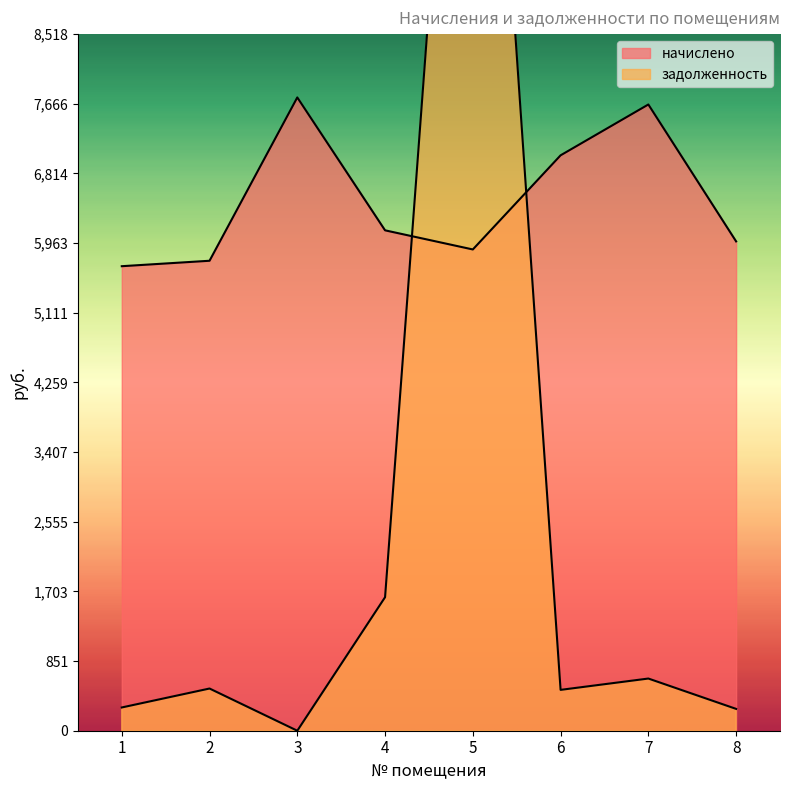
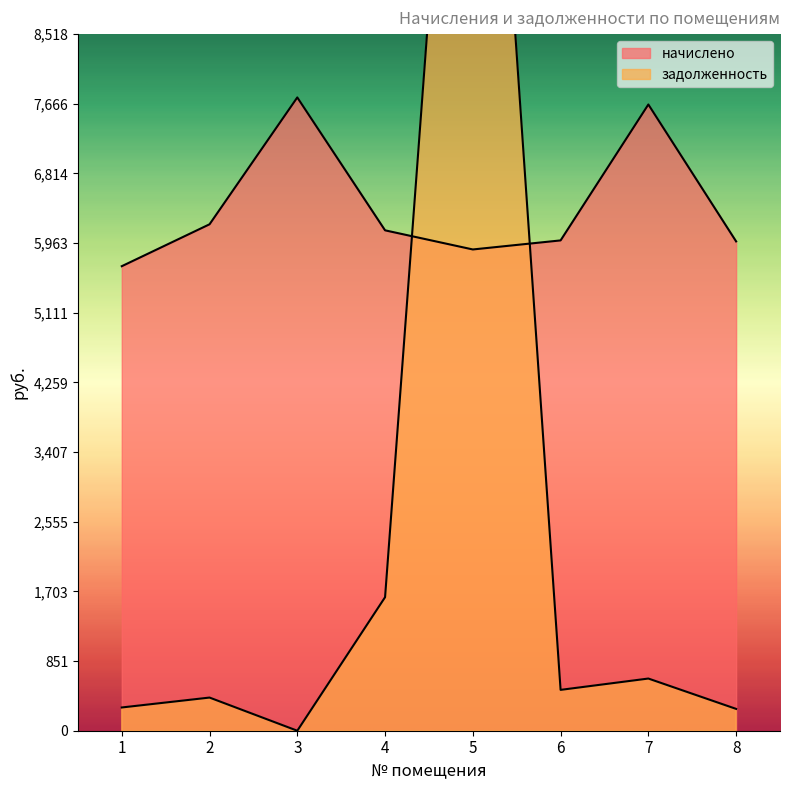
  {
    "начислено": {
      "1": "5,700",
-     "2": "5,700",
+     "2": "6,200",
      "3": "7,700",
      "4": "6,100",
      "5": "5,900",
-     "6": "7,000",
+     "6": "6,000",
      "7": "7,700",
      "8": "6,000"
    },
    "задолженность": {
      "1": "300",
-     "2": "500",
+     "2": "400",
      "3": "0",
      "4": "1,600",
      "6": "500",
      "7": "600",
      "8": "300"
    }
  }
